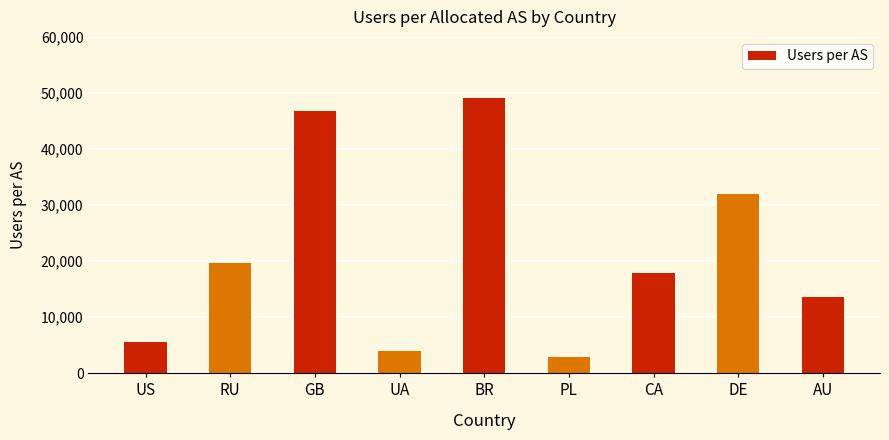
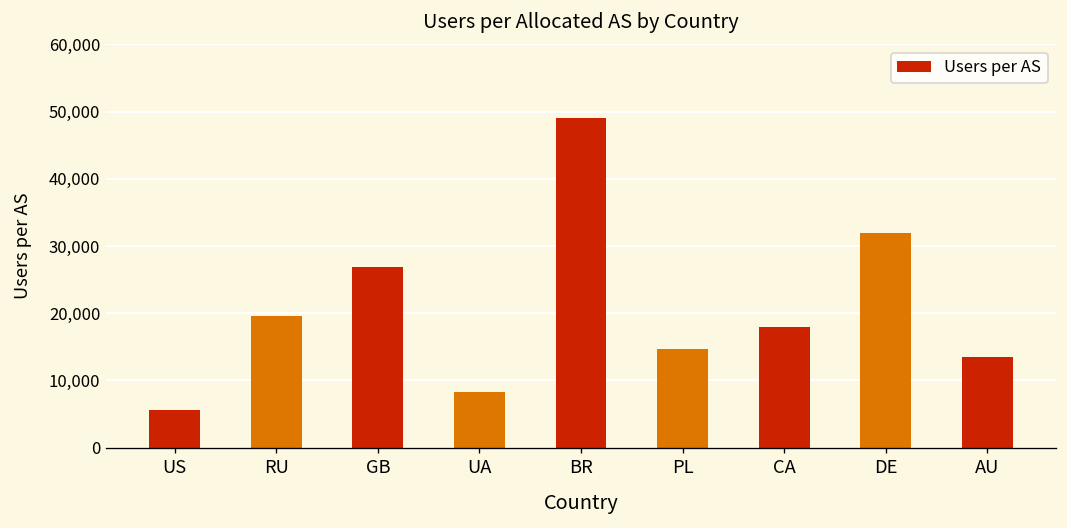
  {
    "US": "6,000",
    "RU": "20,000",
-   "GB": "47,000",
-   "UA": "4,000",
+   "GB": "27,000",
+   "UA": "8,000",
    "BR": "49,000",
-   "PL": "3,000",
+   "PL": "15,000",
    "CA": "18,000",
    "DE": "32,000",
    "AU": "13,000"
  }
